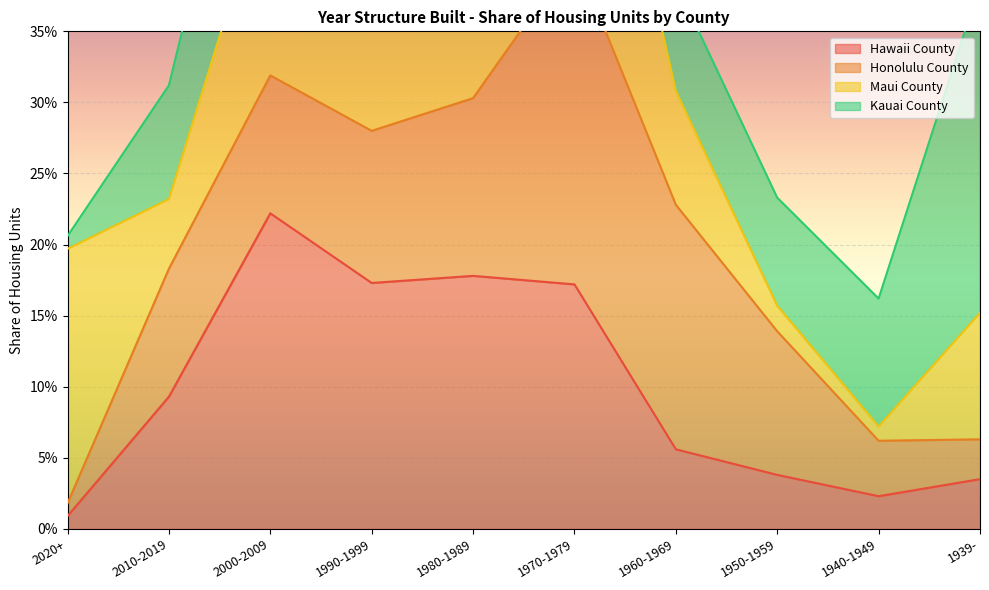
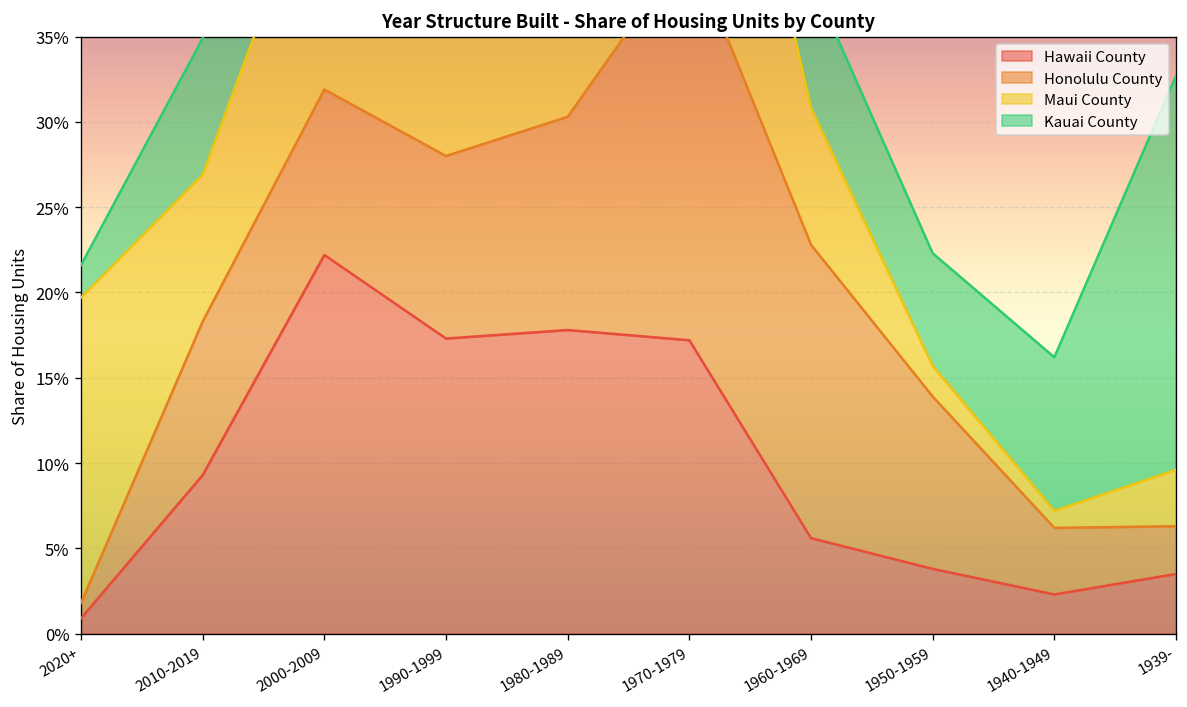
  {
    "Maui County": {
      "2020+": "17.9%",
-     "2010-2019": "4.9%",
+     "2010-2019": "8.6%",
      "1960-1969": "8.0%",
      "1950-1959": "1.8%",
      "1940-1949": "1.0%",
-     "1939-": "8.9%"
+     "1939-": "3.3%"
    },
    "Kauai County": {
-     "2020+": "0.9%",
+     "2020+": "1.9%",
      "2010-2019": "8.0%",
-     "1950-1959": "7.6%",
+     "1950-1959": "6.6%",
      "1940-1949": "9.0%"
    }
  }
